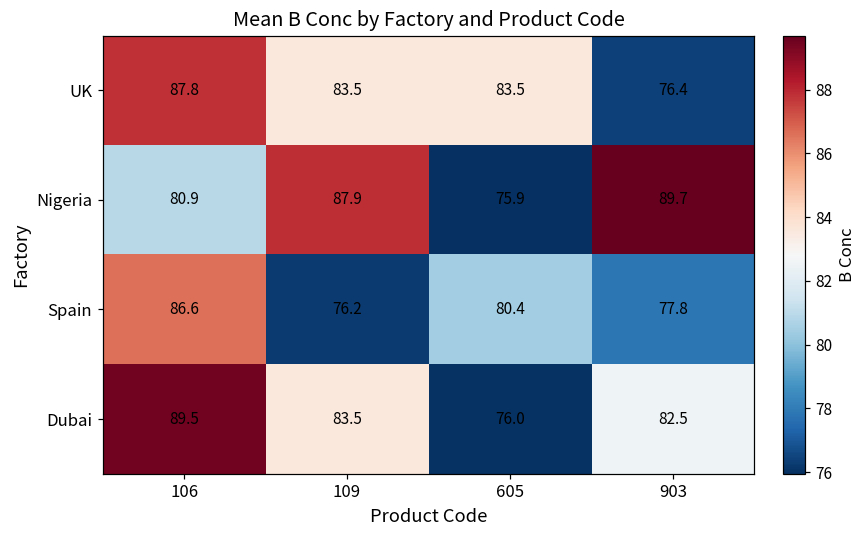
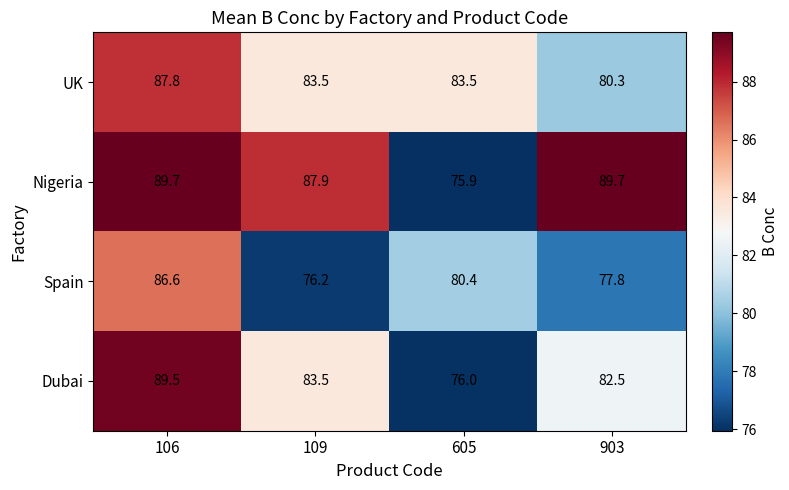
  {
    "UK": {
      "106": 87.8,
      "109": 83.5,
      "605": 83.5,
-     "903": 76.4
+     "903": 80.3
    },
    "Nigeria": {
-     "106": 80.9,
+     "106": 89.7,
      "109": 87.9,
      "605": 75.9,
      "903": 89.7
    },
    "Spain": {
      "106": 86.6,
      "109": 76.2,
      "605": 80.4,
      "903": 77.8
    },
    "Dubai": {
      "106": 89.5,
      "109": 83.5,
      "605": 76.0,
      "903": 82.5
    }
  }
